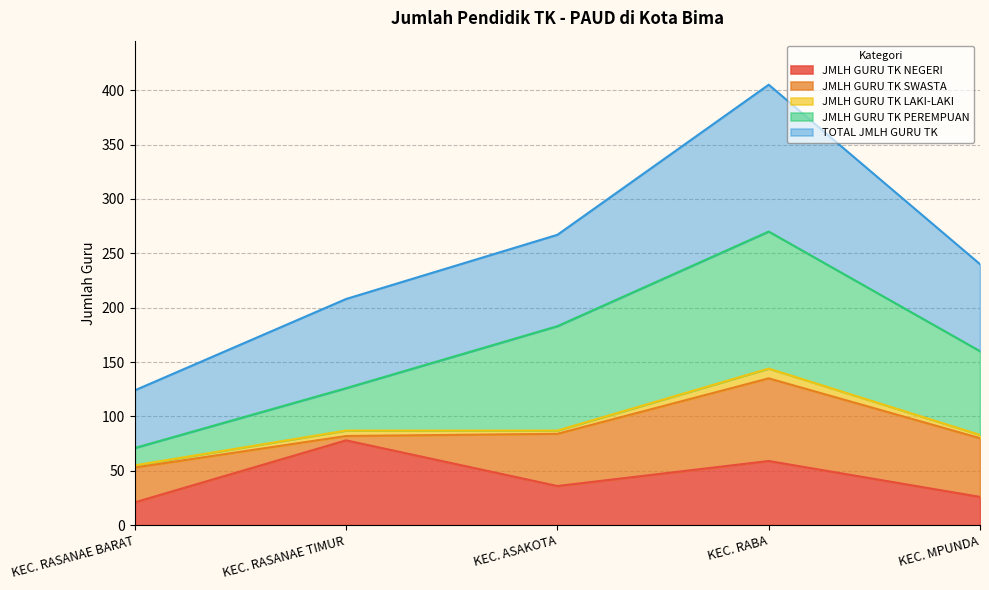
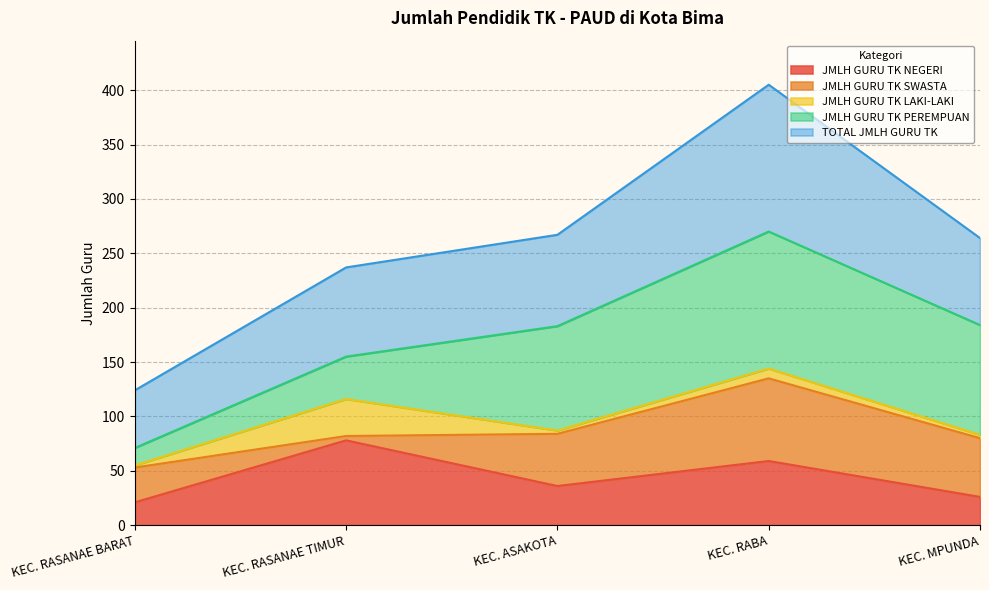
  {
    "JMLH GURU TK LAKI-LAKI": {
-     "KEC. RASANAE TIMUR": 5,
+     "KEC. RASANAE TIMUR": 34,
      "KEC. ASAKOTA": 3,
      "KEC. RABA": 9,
      "KEC. MPUNDA": 3
    },
    "JMLH GURU TK PEREMPUAN": {
      "KEC. RASANAE BARAT": 16,
      "KEC. RASANAE TIMUR": 39,
      "KEC. ASAKOTA": 96,
      "KEC. RABA": 126,
-     "KEC. MPUNDA": 77
+     "KEC. MPUNDA": 101
    },
    "TOTAL JMLH GURU TK": {
      "KEC. RASANAE BARAT": 53,
      "KEC. RASANAE TIMUR": 82,
      "KEC. ASAKOTA": 84,
      "KEC. RABA": 135,
      "KEC. MPUNDA": 80
    }
  }
